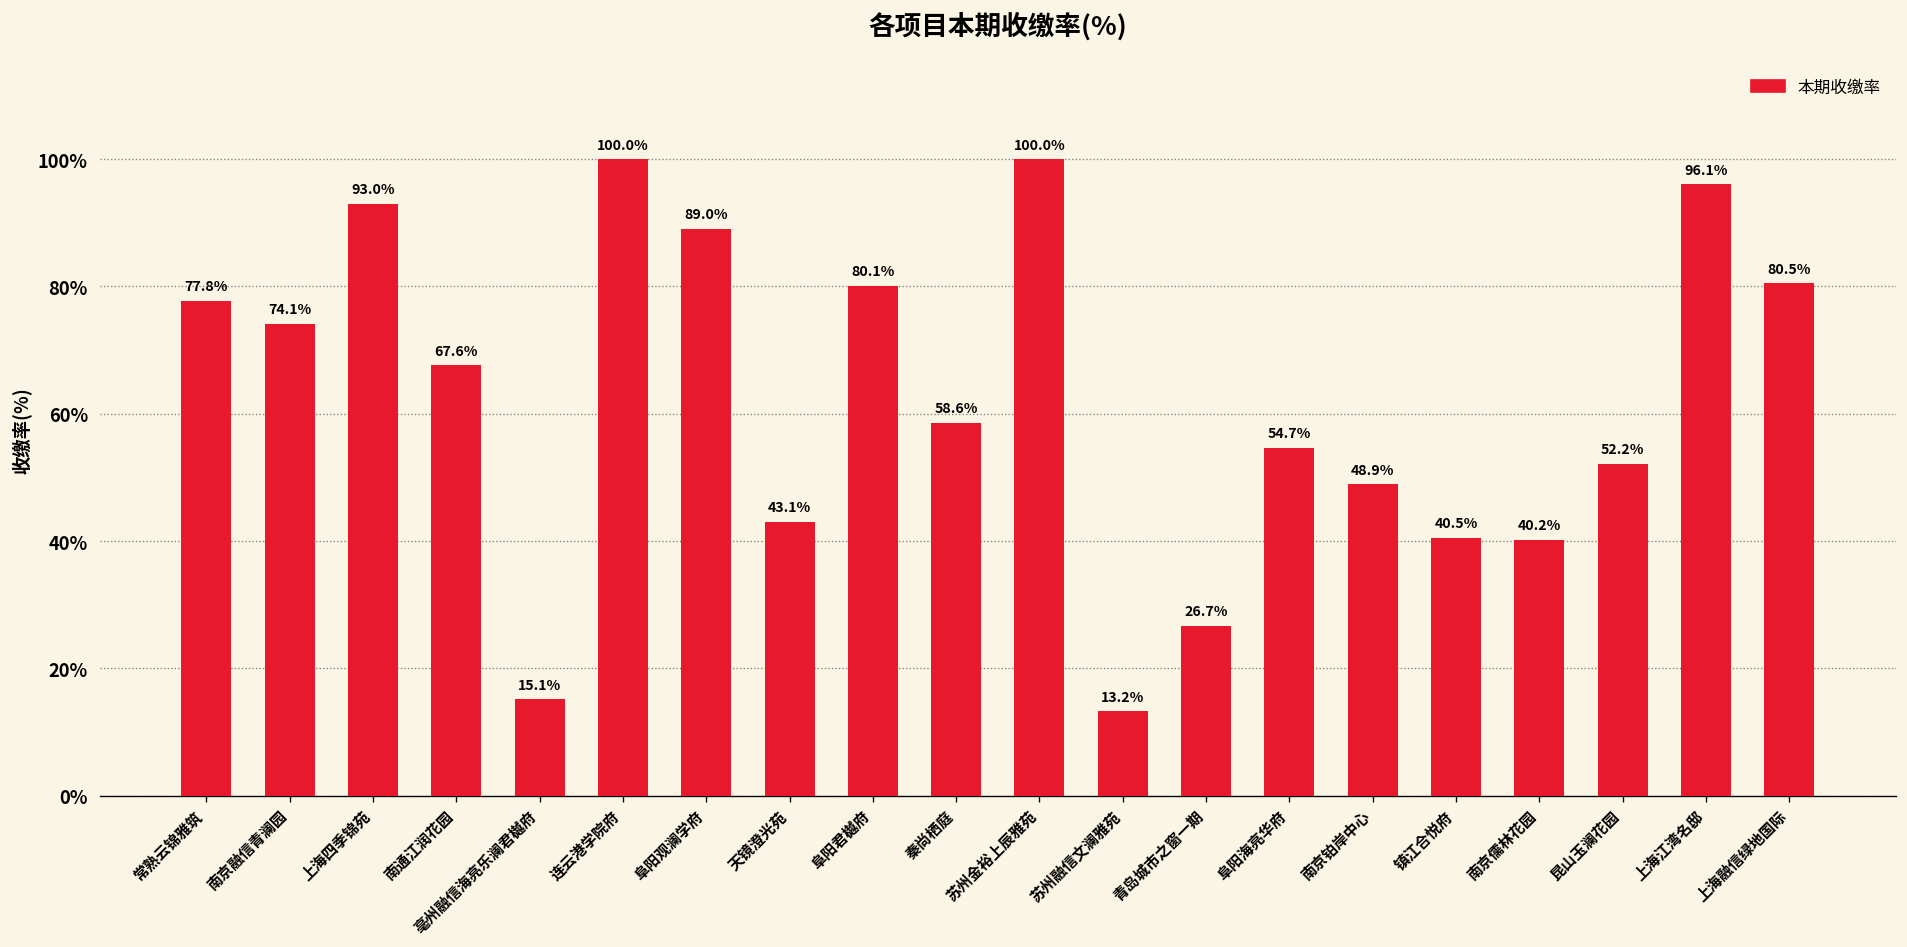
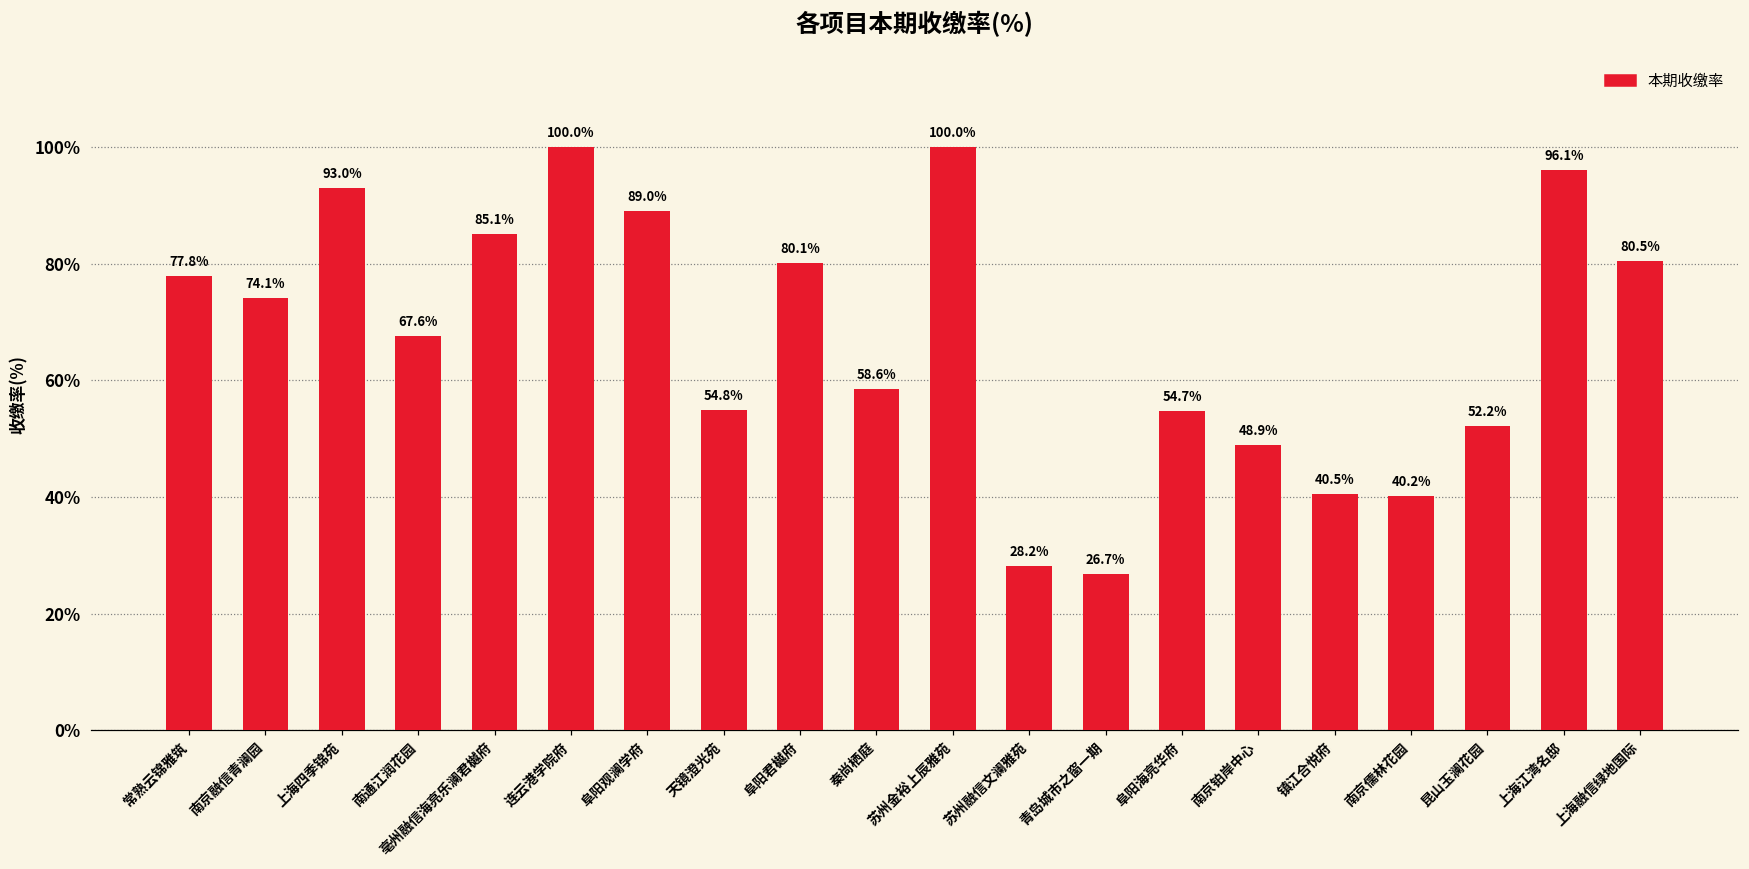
  {
    "常熟云锦雅筑": "77.8%",
    "南京融信青澜园": "74.1%",
    "上海四季锦苑": "93.0%",
    "南通江润花园": "67.6%",
-   "亳州融信海亮乐澜君樾府": "15.1%",
+   "亳州融信海亮乐澜君樾府": "85.1%",
    "连云港学院府": "100.0%",
    "阜阳观澜学府": "89.0%",
-   "天镜澄光苑": "43.1%",
+   "天镜澄光苑": "54.8%",
    "阜阳君樾府": "80.1%",
    "秦尚栖庭": "58.6%",
    "苏州金裕上辰雅苑": "100.0%",
-   "苏州融信文澜雅苑": "13.2%",
+   "苏州融信文澜雅苑": "28.2%",
    "青岛城市之窗一期": "26.7%",
    "阜阳海亮华府": "54.7%",
    "南京铂岸中心": "48.9%",
    "镇江合悦府": "40.5%",
    "南京儒林花园": "40.2%",
    "昆山玉澜花园": "52.2%",
    "上海江湾名邸": "96.1%",
    "上海融信绿地国际": "80.5%"
  }
